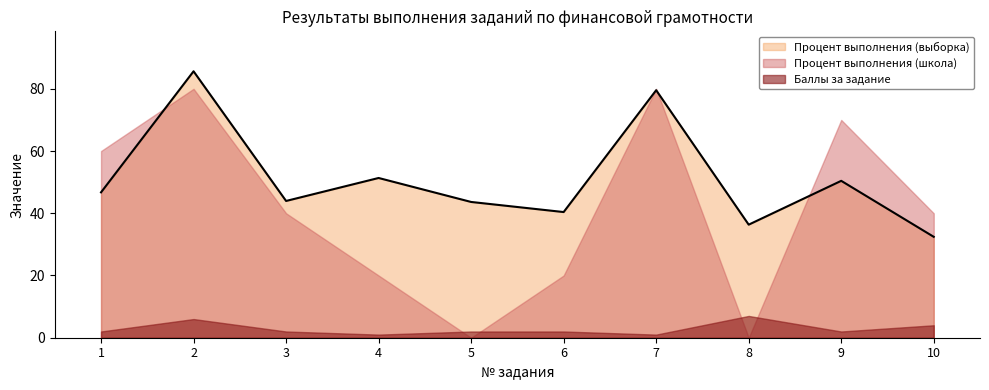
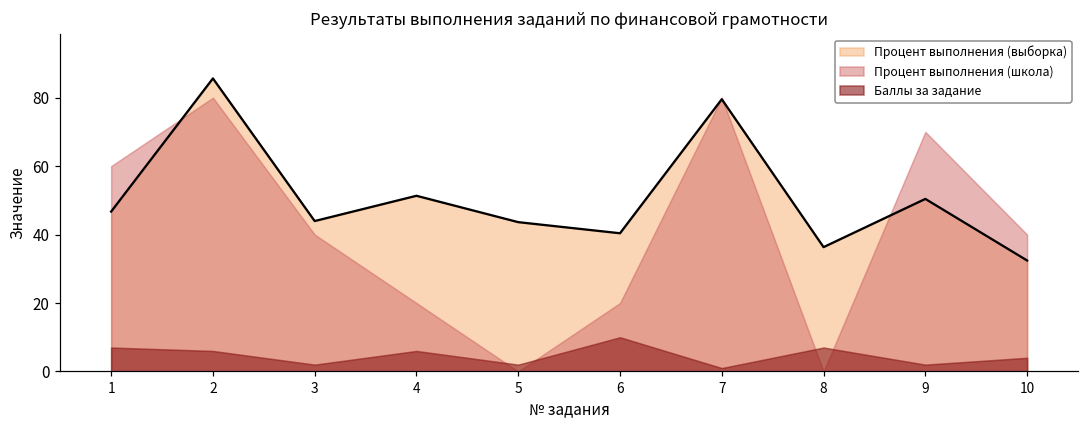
  {
    "Баллы за задание": {
-     "1": 2,
+     "1": 7,
      "2": 6,
      "3": 2,
-     "4": 1,
+     "4": 6,
      "5": 2,
-     "6": 2,
+     "6": 10,
      "7": 1,
      "8": 7,
      "9": 2,
      "10": 4
    }
  }
